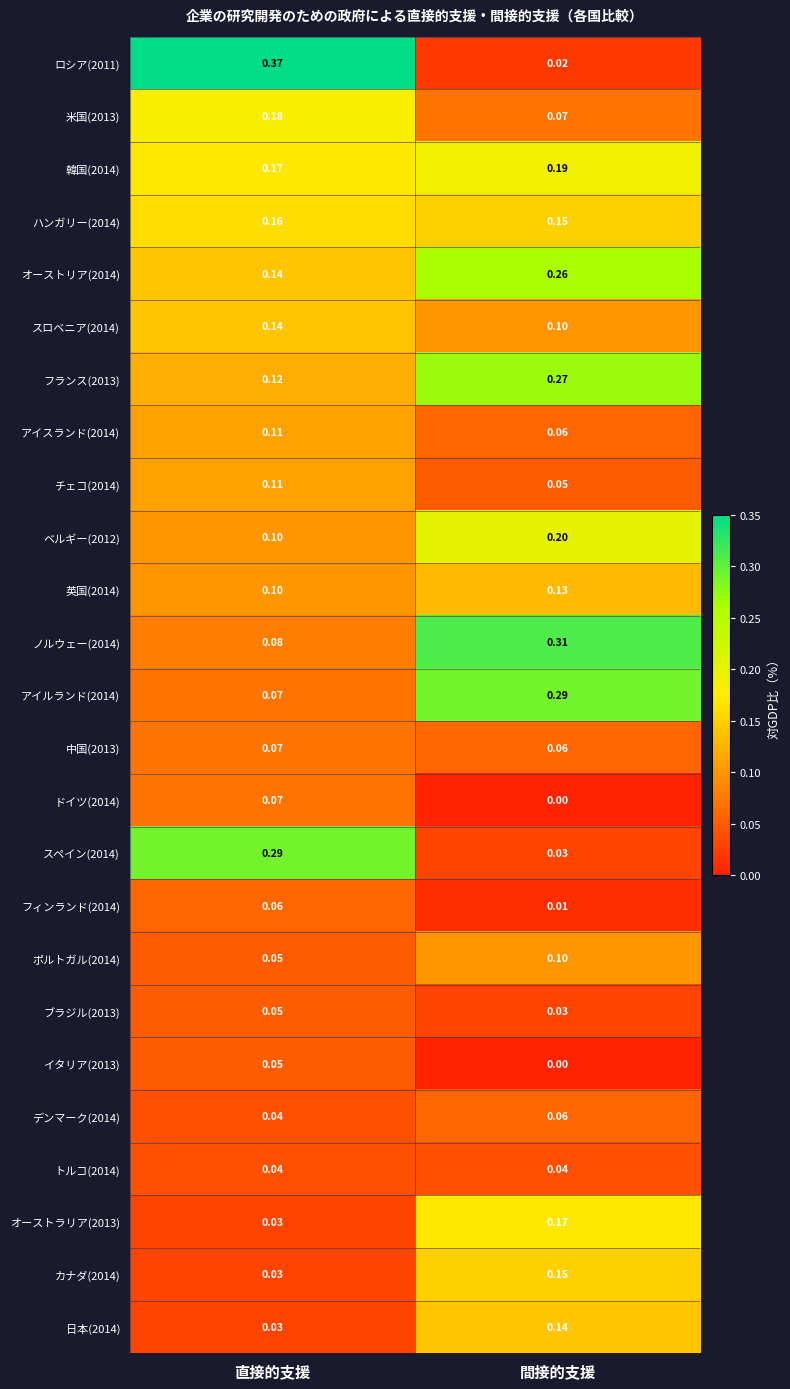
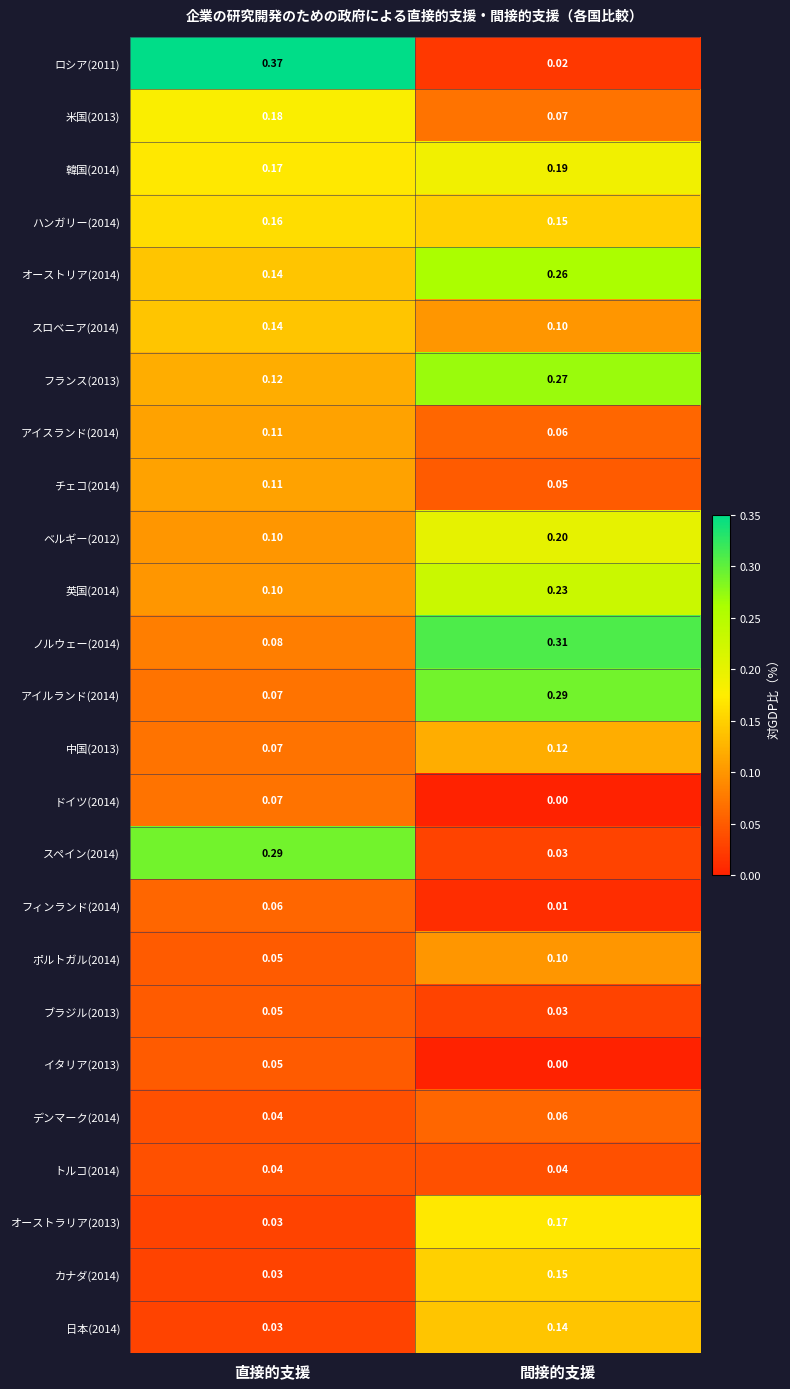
  {
    "ロシア(2011)": {
      "直接的支援": 0.37,
      "間接的支援": 0.02
    },
    "米国(2013)": {
      "直接的支援": 0.18,
      "間接的支援": 0.07
    },
    "韓国(2014)": {
      "直接的支援": 0.17,
      "間接的支援": 0.19
    },
    "ハンガリー(2014)": {
      "直接的支援": 0.16,
      "間接的支援": 0.15
    },
    "オーストリア(2014)": {
      "直接的支援": 0.14,
      "間接的支援": 0.26
    },
    "スロベニア(2014)": {
      "直接的支援": 0.14,
      "間接的支援": 0.10
    },
    "フランス(2013)": {
      "直接的支援": 0.12,
      "間接的支援": 0.27
    },
    "アイスランド(2014)": {
      "直接的支援": 0.11,
      "間接的支援": 0.06
    },
    "チェコ(2014)": {
      "直接的支援": 0.11,
      "間接的支援": 0.05
    },
    "ベルギー(2012)": {
      "直接的支援": 0.10,
      "間接的支援": 0.20
    },
    "英国(2014)": {
      "直接的支援": 0.10,
-     "間接的支援": 0.13
+     "間接的支援": 0.23
    },
    "ノルウェー(2014)": {
      "直接的支援": 0.08,
      "間接的支援": 0.31
    },
    "アイルランド(2014)": {
      "直接的支援": 0.07,
      "間接的支援": 0.29
    },
    "中国(2013)": {
      "直接的支援": 0.07,
-     "間接的支援": 0.06
+     "間接的支援": 0.12
    },
    "ドイツ(2014)": {
      "直接的支援": 0.07,
      "間接的支援": 0.00
    },
    "スペイン(2014)": {
      "直接的支援": 0.29,
      "間接的支援": 0.03
    },
    "フィンランド(2014)": {
      "直接的支援": 0.06,
      "間接的支援": 0.01
    },
    "ポルトガル(2014)": {
      "直接的支援": 0.05,
      "間接的支援": 0.10
    },
    "ブラジル(2013)": {
      "直接的支援": 0.05,
      "間接的支援": 0.03
    },
    "イタリア(2013)": {
      "直接的支援": 0.05,
      "間接的支援": 0.00
    },
    "デンマーク(2014)": {
      "直接的支援": 0.04,
      "間接的支援": 0.06
    },
    "トルコ(2014)": {
      "直接的支援": 0.04,
      "間接的支援": 0.04
    },
    "オーストラリア(2013)": {
      "直接的支援": 0.03,
      "間接的支援": 0.17
    },
    "カナダ(2014)": {
      "直接的支援": 0.03,
      "間接的支援": 0.15
    },
    "日本(2014)": {
      "直接的支援": 0.03,
      "間接的支援": 0.14
    }
  }
